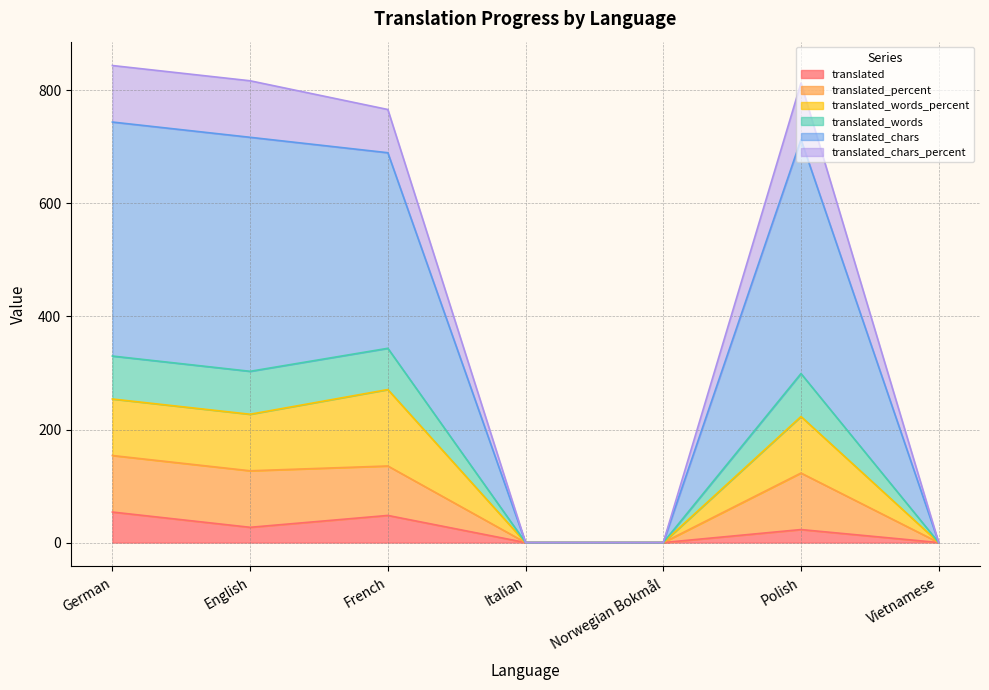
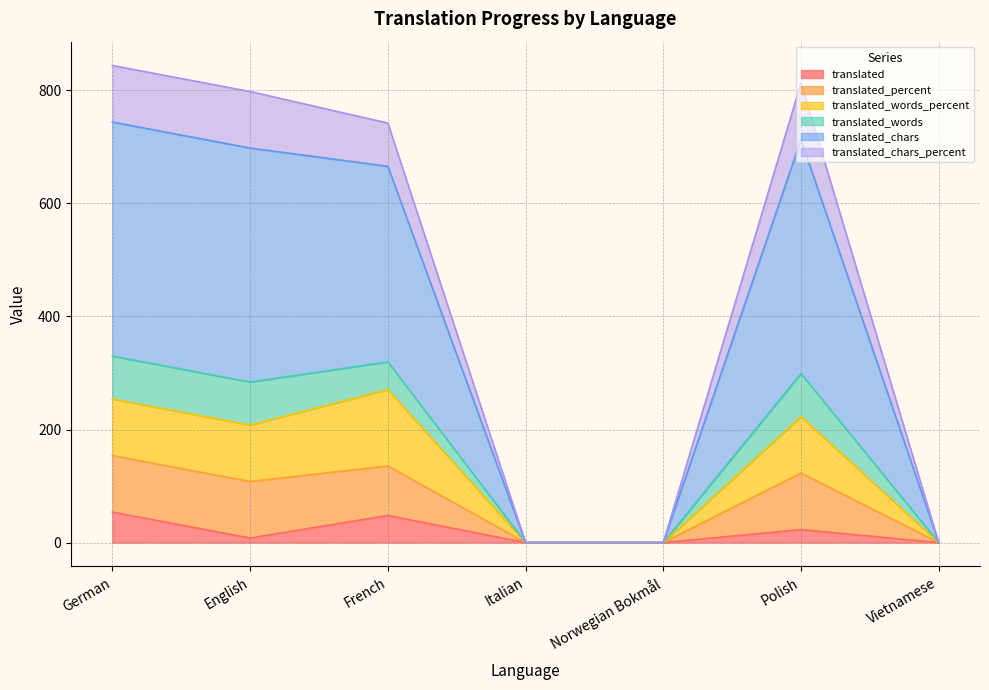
  {
    "translated": {
      "German": 50,
-     "English": 30,
+     "English": 10,
      "French": 50,
      "Polish": 20
    },
    "translated_percent": {
      "German": 100,
      "English": 100,
      "French": 90,
      "Polish": 100
    },
    "translated_words_percent": {
      "German": 100,
      "English": 100,
      "French": 140,
      "Polish": 100
    },
    "translated_words": {
      "German": 80,
      "English": 80,
-     "French": 70,
+     "French": 50,
      "Polish": 80
    },
    "translated_chars": {
      "German": 410,
      "English": 410,
      "French": 350
    },
    "translated_chars_percent": {
      "German": 100,
      "English": 100,
      "French": 80
    }
  }
